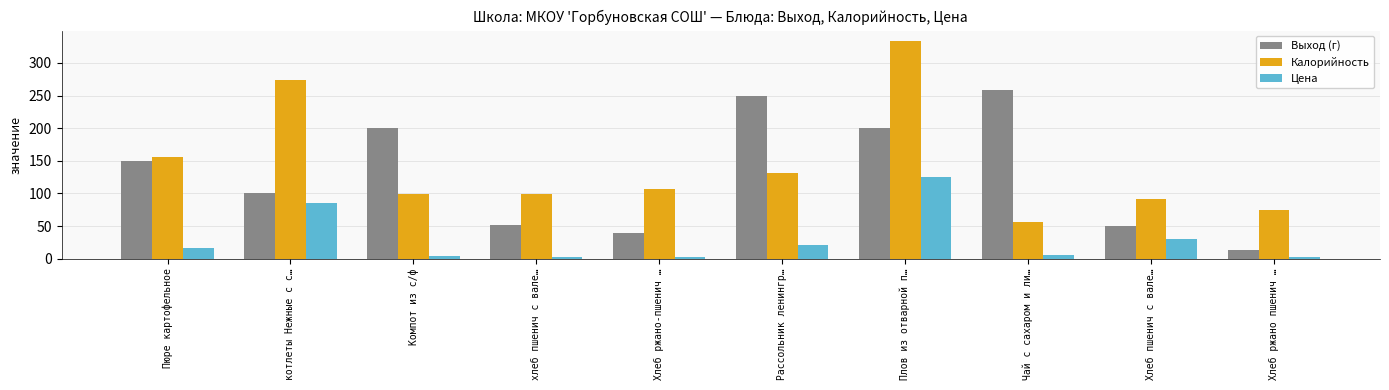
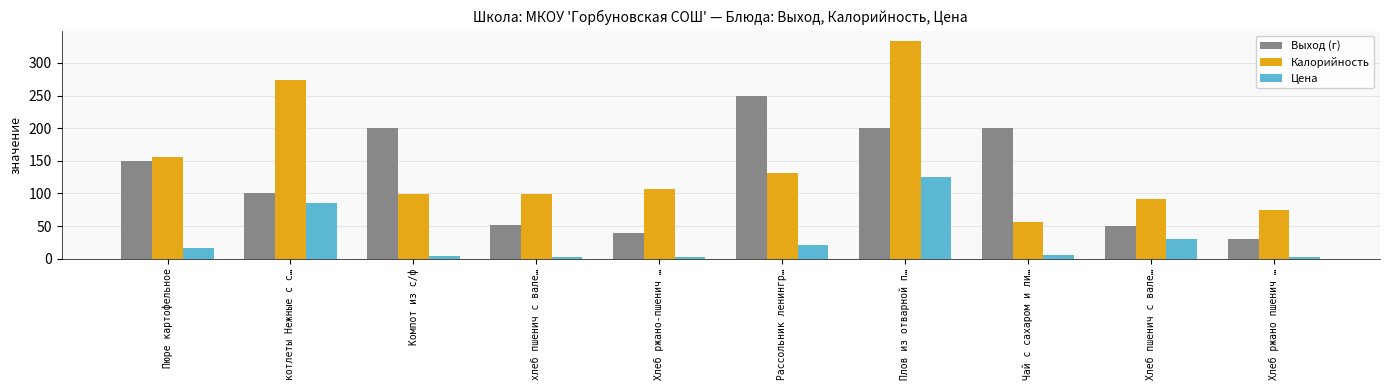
  {
    "Выход (г)": {
      "Пюре картофельное": 150,
      "котлеты Нежные с с…": 100,
      "Компот из с/ф": 200,
      "хлеб пшенич с вале…": 50,
      "Хлеб ржано-пшенич …": 40,
      "Рассольник ленингр…": 250,
      "Плов из отварной п…": 200,
-     "Чай с сахаром и ли…": 260,
+     "Чай с сахаром и ли…": 200,
      "Хлеб пшенич с вале…": 50,
-     "Хлеб ржано пшенич …": 10
+     "Хлеб ржано пшенич …": 30
    },
    "Калорийность": {
      "Пюре картофельное": 160,
      "котлеты Нежные с с…": 270,
      "Компот из с/ф": 100,
      "хлеб пшенич с вале…": 100,
      "Хлеб ржано-пшенич …": 110,
      "Рассольник ленингр…": 130,
      "Плов из отварной п…": 330,
      "Чай с сахаром и ли…": 60,
      "Хлеб пшенич с вале…": 90,
      "Хлеб ржано пшенич …": 80
    },
    "Цена": {
      "Пюре картофельное": 20,
      "котлеты Нежные с с…": 90,
      "Компот из с/ф": 0,
      "Рассольник ленингр…": 20,
      "Плов из отварной п…": 130,
      "Чай с сахаром и ли…": 10,
      "Хлеб пшенич с вале…": 30
    }
  }
